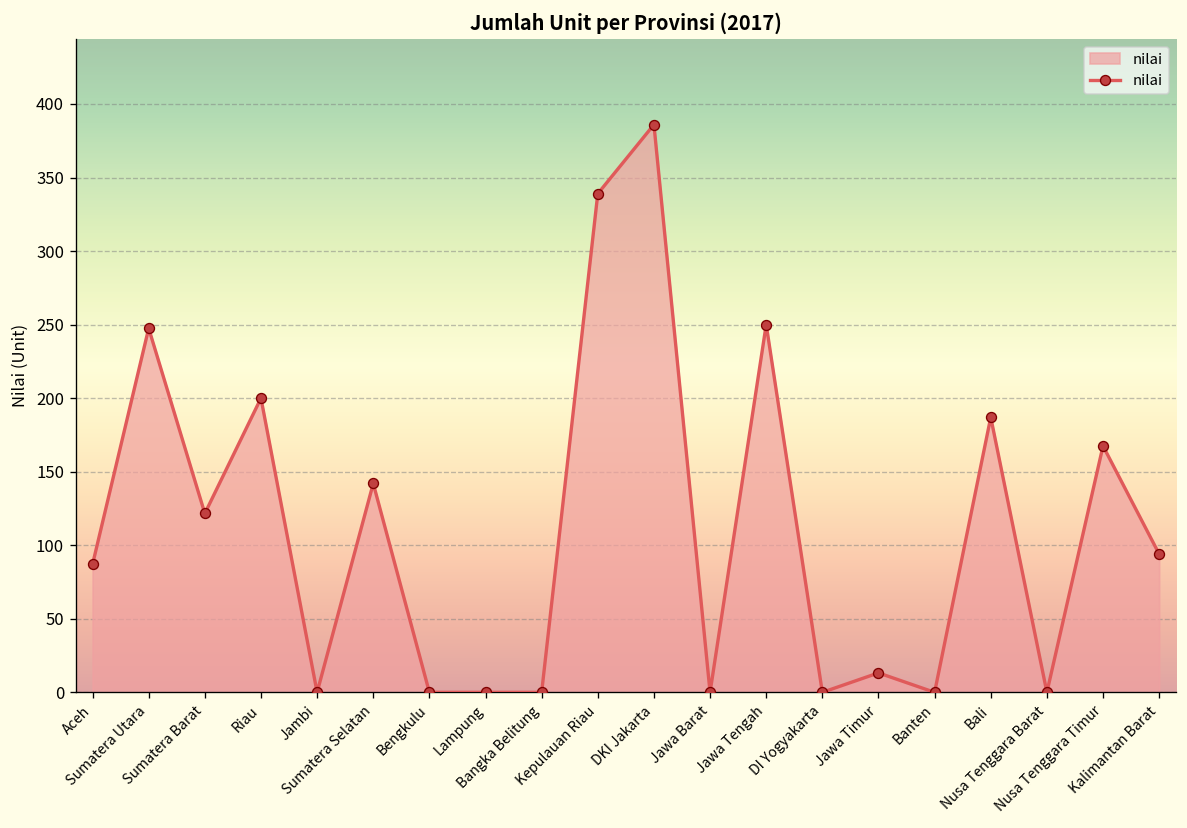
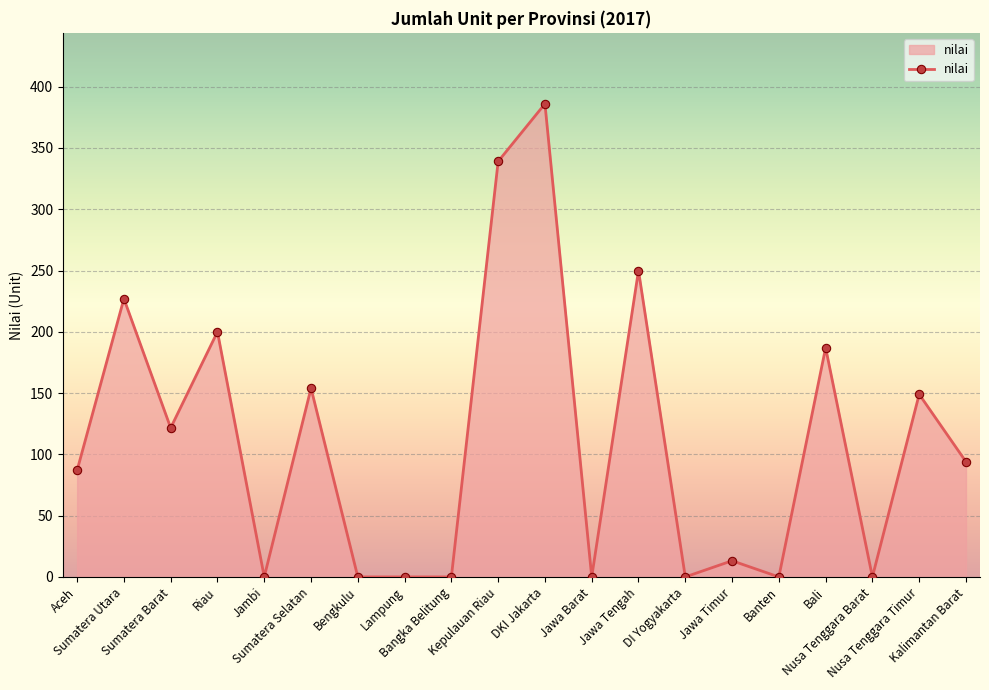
  {
    "Aceh": 87,
-   "Sumatera Utara": 248,
+   "Sumatera Utara": 227,
    "Sumatera Barat": 122,
    "Riau": 200,
    "Jambi": 0,
-   "Sumatera Selatan": 142,
+   "Sumatera Selatan": 154,
    "Bengkulu": 0,
    "Lampung": 0,
    "Bangka Belitung": 0,
    "Kepulauan Riau": 339,
    "DKI Jakarta": 386,
    "Jawa Barat": 0,
    "Jawa Tengah": 250,
    "DI Yogyakarta": 0,
    "Jawa Timur": 13,
    "Banten": 0,
    "Bali": 187,
    "Nusa Tenggara Barat": 0,
-   "Nusa Tenggara Timur": 168,
+   "Nusa Tenggara Timur": 149,
    "Kalimantan Barat": 94
  }
